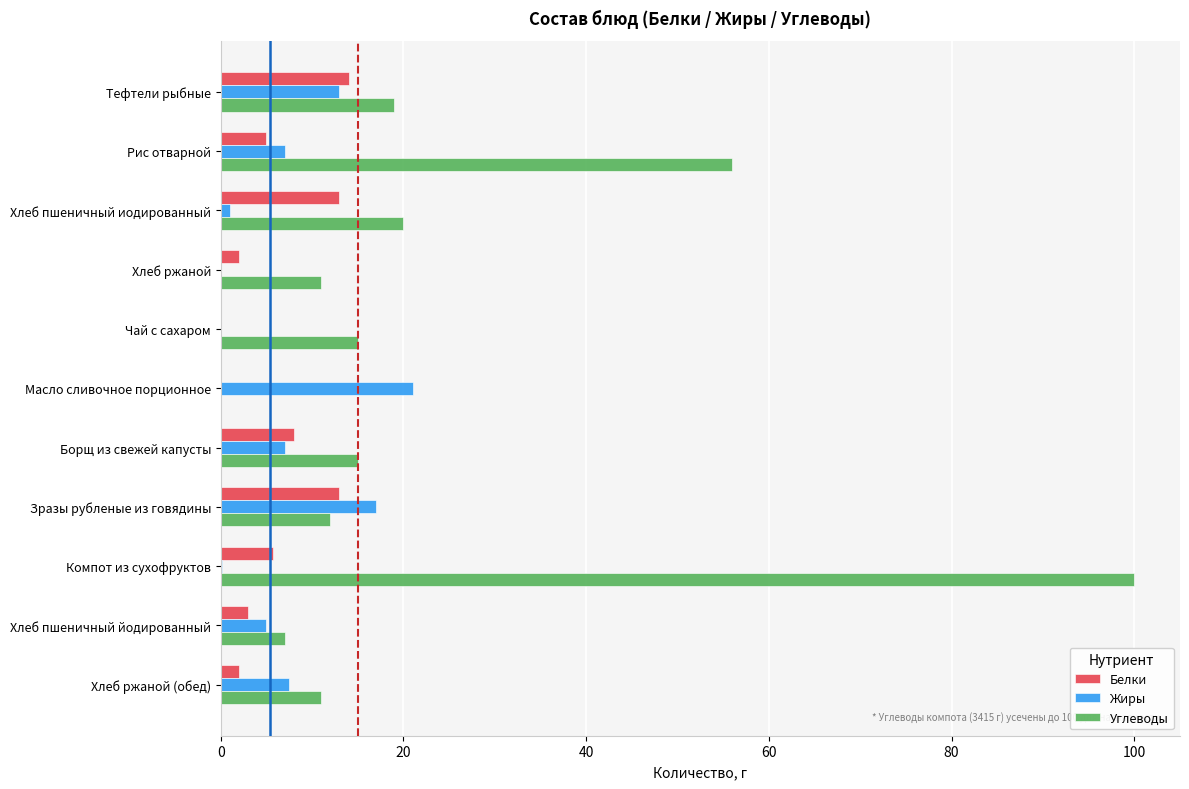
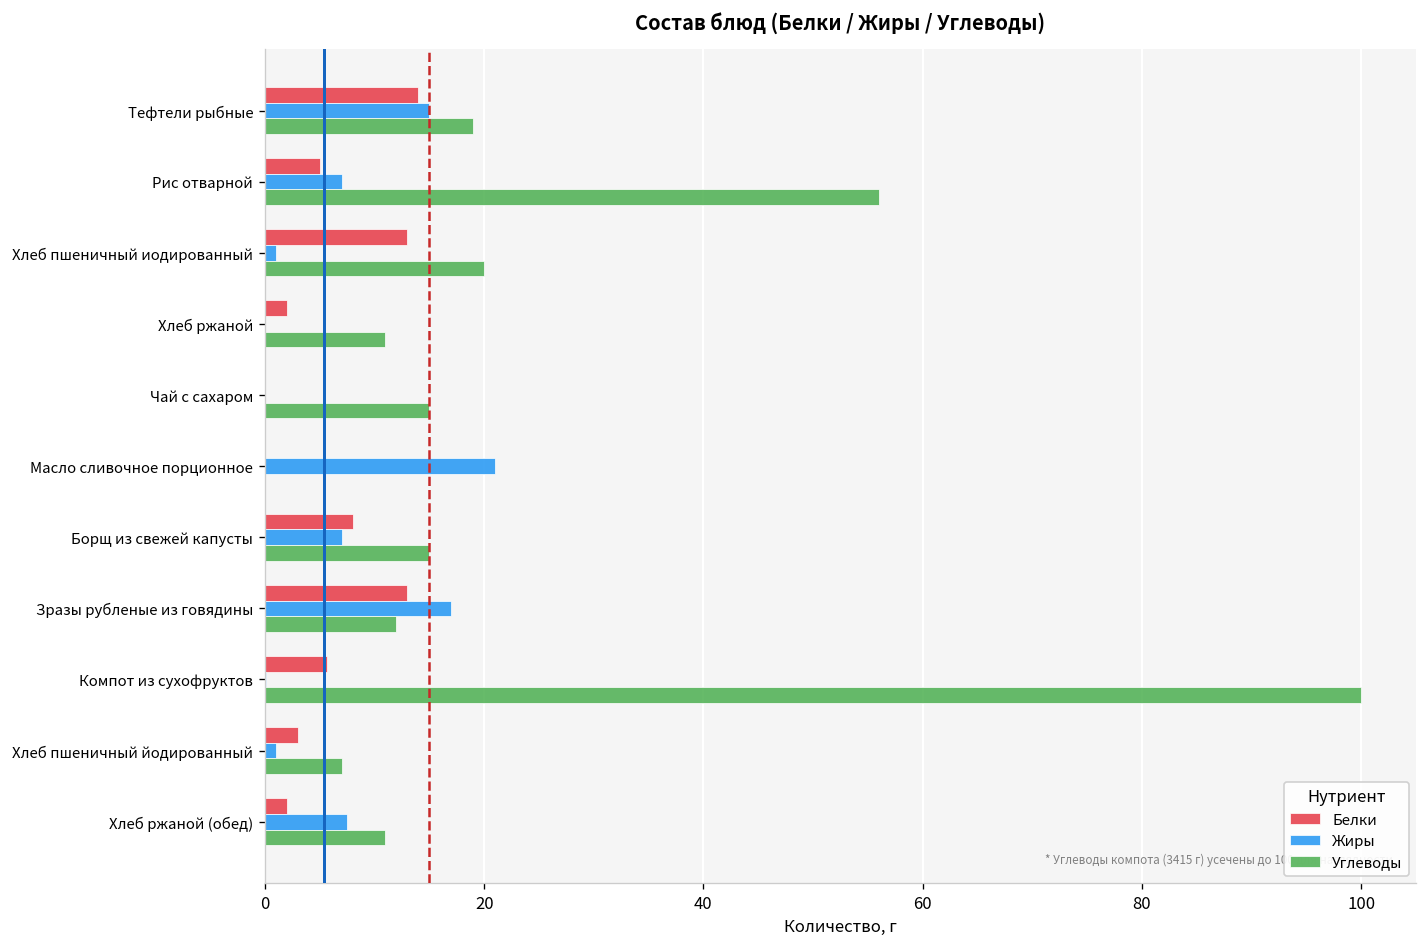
  {
    "Белки": {
      "Тефтели рыбные": 14,
      "Рис отварной": 5,
      "Хлеб пшеничный иодированный": 13,
      "Хлеб ржаной": 2,
      "Чай с сахаром": 0,
      "Масло сливочное порционное": 0,
      "Борщ из свежей капусты": 8,
      "Зразы рубленые из говядины": 13,
      "Компот из сухофруктов": 6,
      "Хлеб пшеничный йодированный": 3,
      "Хлеб ржаной (обед)": 2
    },
    "Жиры": {
-     "Тефтели рыбные": 13,
+     "Тефтели рыбные": 15,
      "Рис отварной": 7,
      "Хлеб пшеничный иодированный": 1,
      "Хлеб ржаной": 0,
      "Чай с сахаром": 0,
      "Масло сливочное порционное": 21,
      "Борщ из свежей капусты": 7,
      "Зразы рубленые из говядины": 17,
-     "Хлеб пшеничный йодированный": 5,
+     "Хлеб пшеничный йодированный": 1,
      "Хлеб ржаной (обед)": 8
    },
    "Углеводы": {
      "Тефтели рыбные": 19,
      "Рис отварной": 56,
      "Хлеб пшеничный иодированный": 20,
      "Хлеб ржаной": 11,
      "Чай с сахаром": 15,
      "Масло сливочное порционное": 0,
      "Борщ из свежей капусты": 15,
      "Зразы рубленые из говядины": 12,
      "Компот из сухофруктов": 100,
      "Хлеб пшеничный йодированный": 7,
      "Хлеб ржаной (обед)": 11
    }
  }
